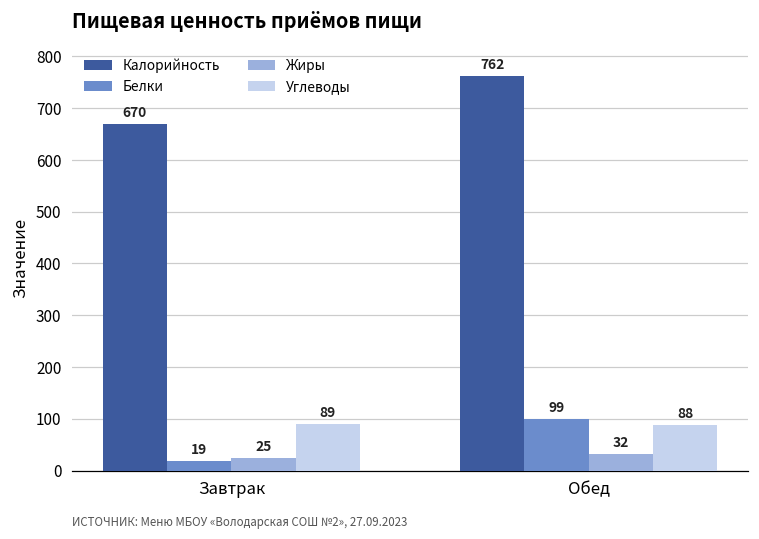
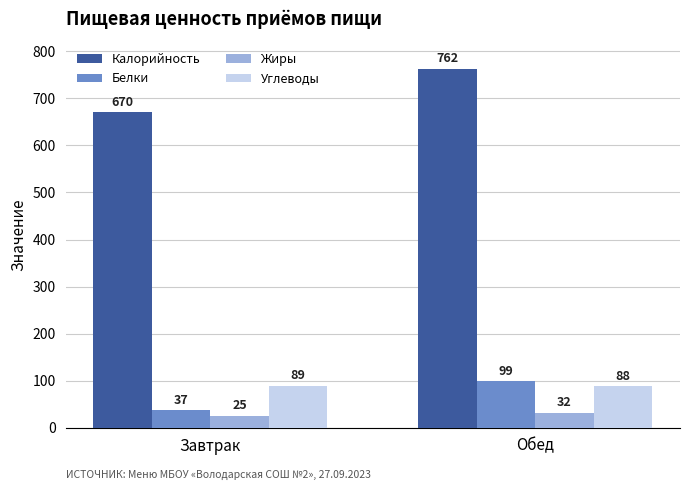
  {
    "Калорийность": {
      "Завтрак": 670,
      "Обед": 762
    },
    "Белки": {
-     "Завтрак": 19,
+     "Завтрак": 37,
      "Обед": 99
    }
  }
